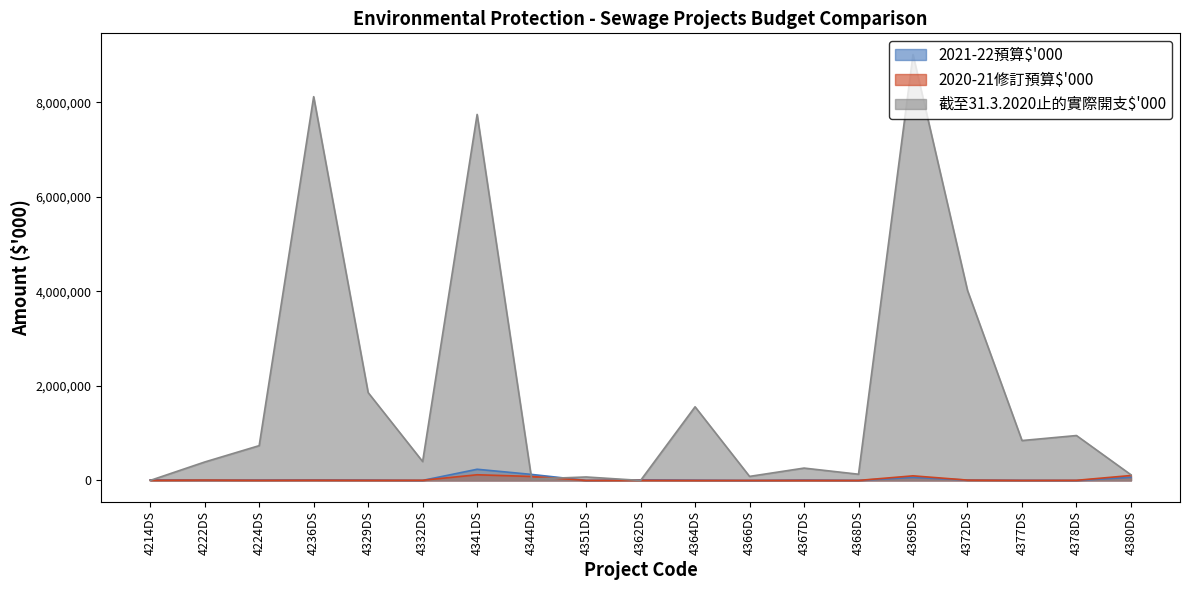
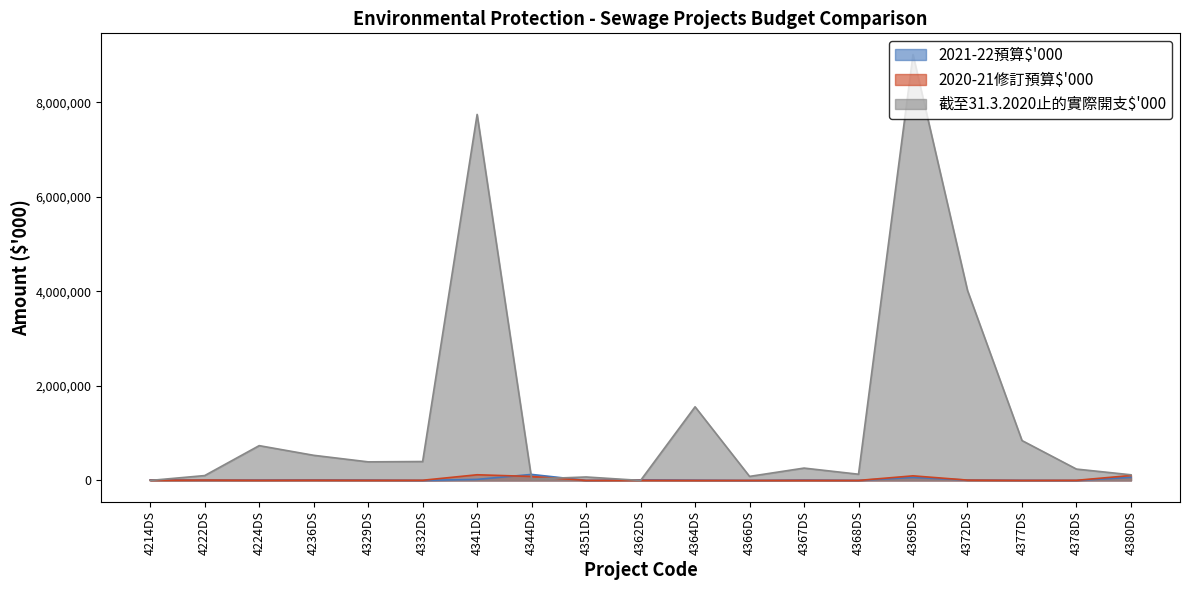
  {
    "2021-22預算$'000": {
-     "4341DS": "200,000"
+     "4341DS": "0"
    },
    "2020-21修訂預算$'000": {
      "4341DS": "100,000"
    },
    "截至31.3.2020止的實際開支$'000": {
-     "4222DS": "400,000",
+     "4222DS": "100,000",
      "4224DS": "700,000",
-     "4236DS": "8,100,000",
-     "4329DS": "1,900,000",
+     "4236DS": "500,000",
+     "4329DS": "400,000",
      "4332DS": "400,000",
      "4341DS": "7,700,000",
      "4351DS": "100,000",
      "4364DS": "1,600,000",
      "4366DS": "100,000",
      "4367DS": "300,000",
      "4368DS": "100,000",
      "4372DS": "4,000,000",
      "4377DS": "800,000",
-     "4378DS": "1,000,000"
+     "4378DS": "200,000"
    }
  }
